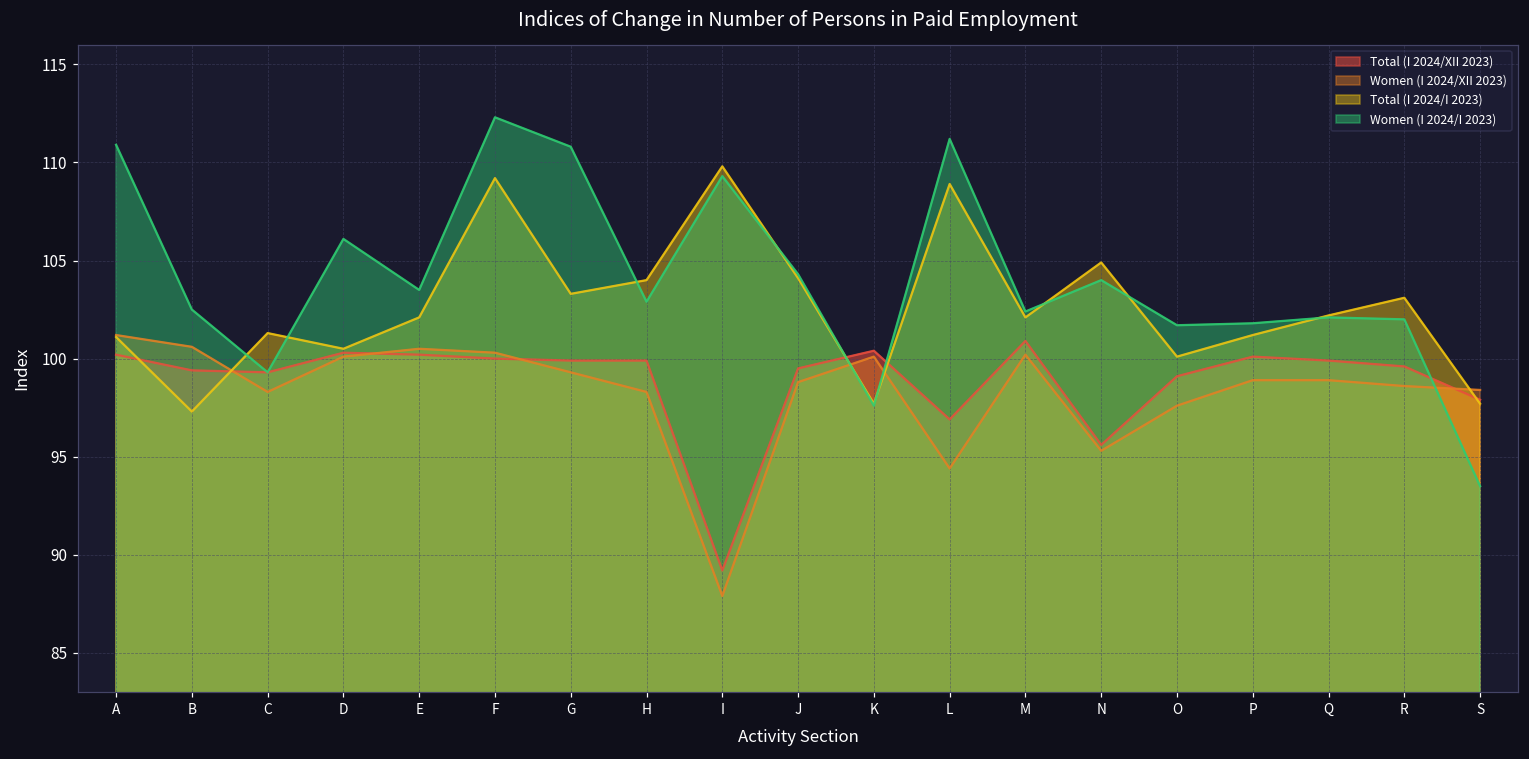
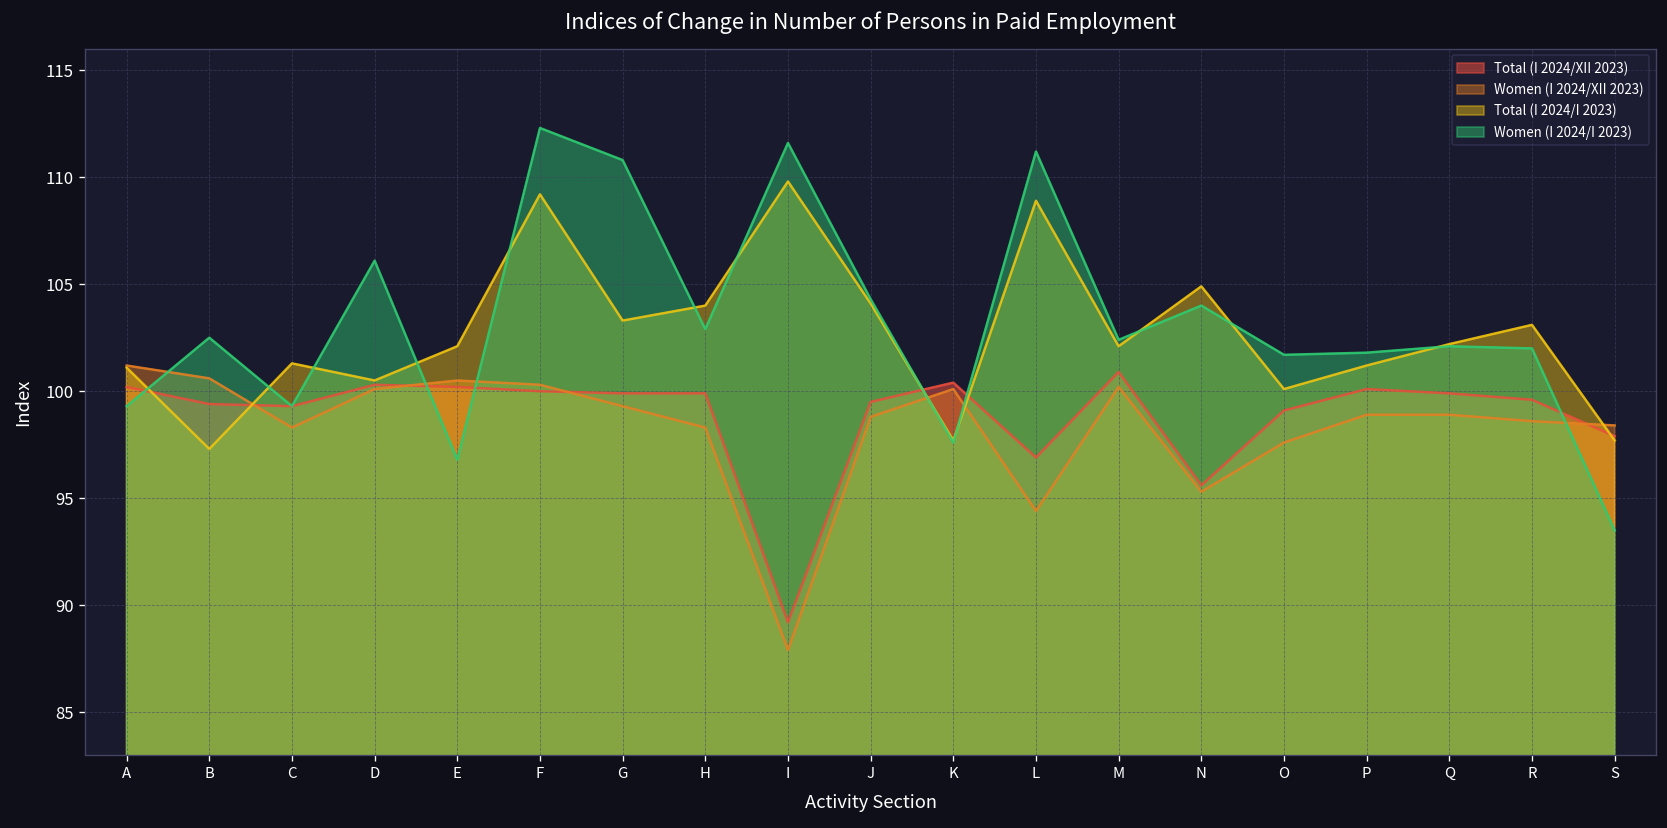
  {
    "Women (I 2024/I 2023)": {
-     "A": 110.9,
+     "A": 99.3,
      "B": 102.5,
      "D": 106.1,
-     "E": 103.5,
+     "E": 96.8,
      "F": 112.3,
      "G": 110.8,
      "H": 102.9,
-     "I": 109.3,
+     "I": 111.6,
      "J": 104.3,
      "L": 111.2,
      "M": 102.4,
      "N": 104.0,
      "O": 101.7,
      "P": 101.8,
      "R": 102.0,
      "S": 93.5
    }
  }
